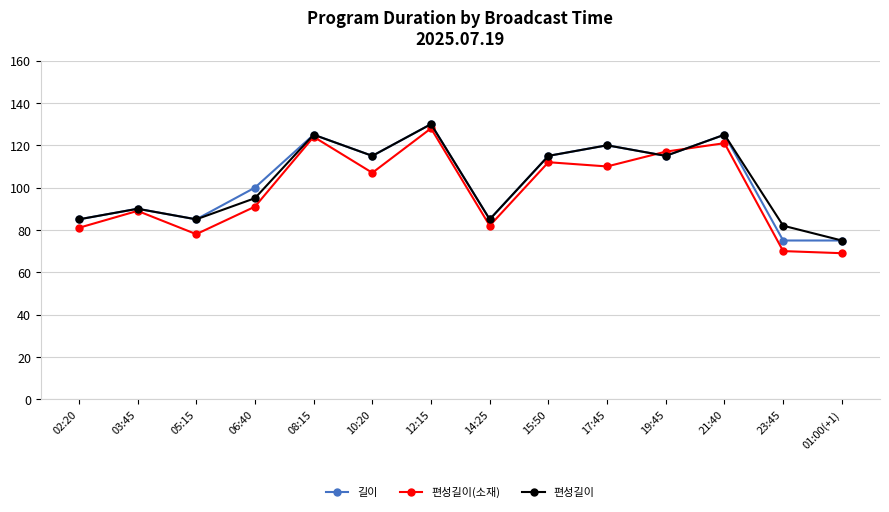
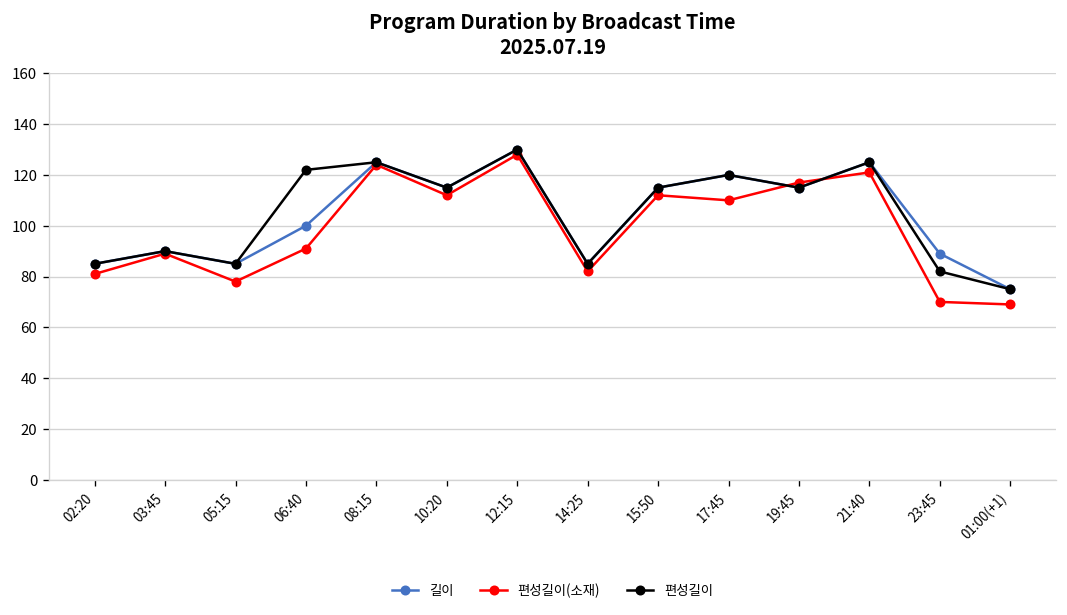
  {
    "길이": {
      "06:40": 100,
-     "23:45": 75
+     "23:45": 89
    },
    "편성길이(소재)": {
      "02:20": 81,
      "05:15": 78,
      "06:40": 91,
-     "10:20": 107,
+     "10:20": 112,
      "12:15": 128,
      "14:25": 82,
      "15:50": 112,
      "17:45": 110,
      "19:45": 117,
      "21:40": 121,
      "23:45": 70,
      "01:00(+1)": 69
    },
    "편성길이": {
-     "06:40": 95,
+     "06:40": 122,
      "23:45": 82
    }
  }
